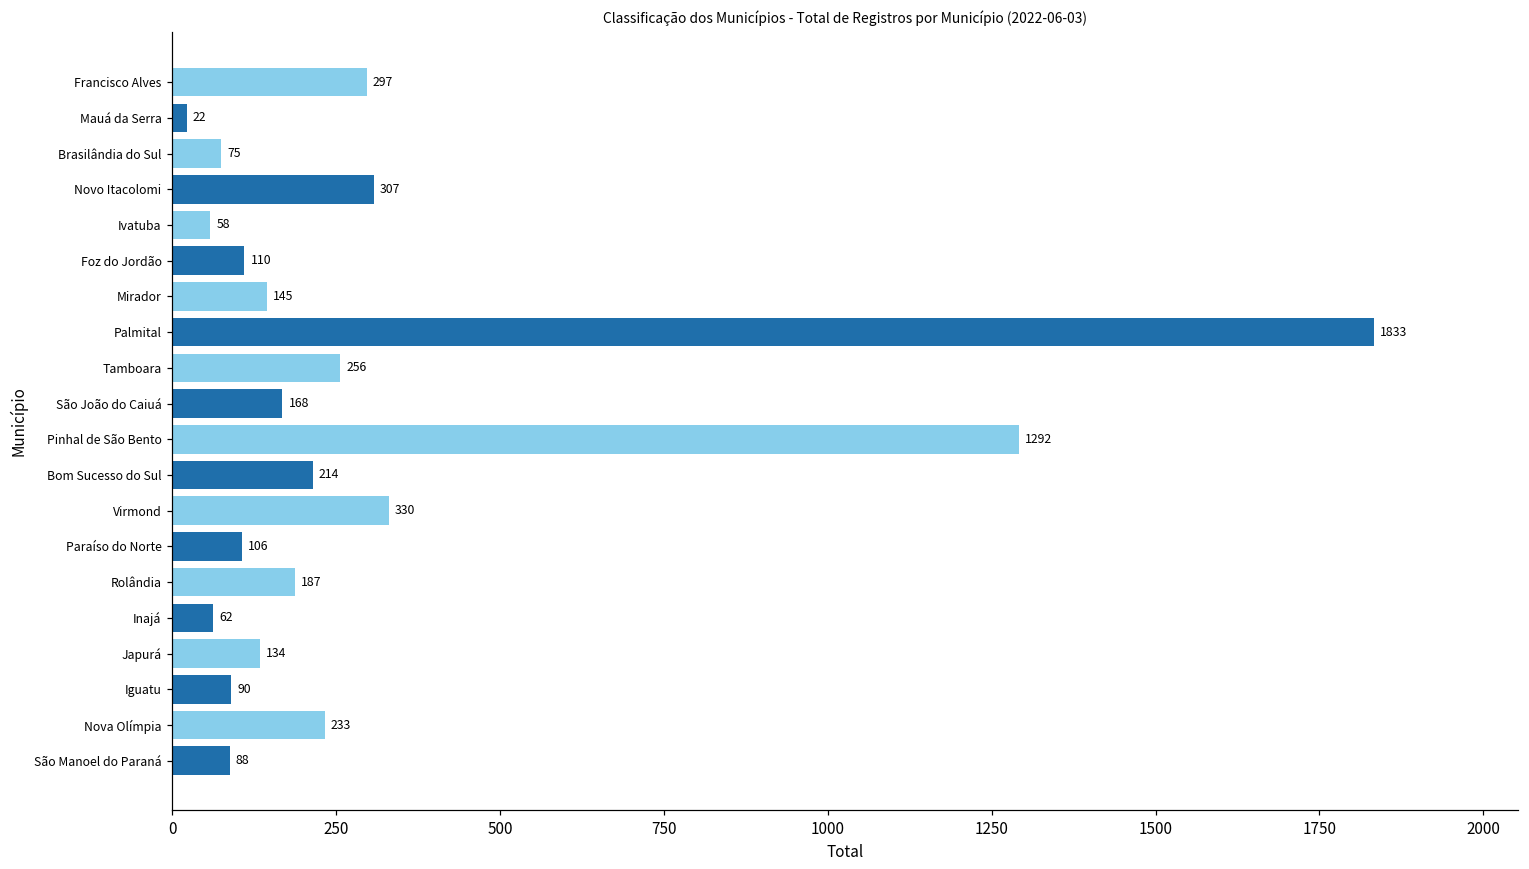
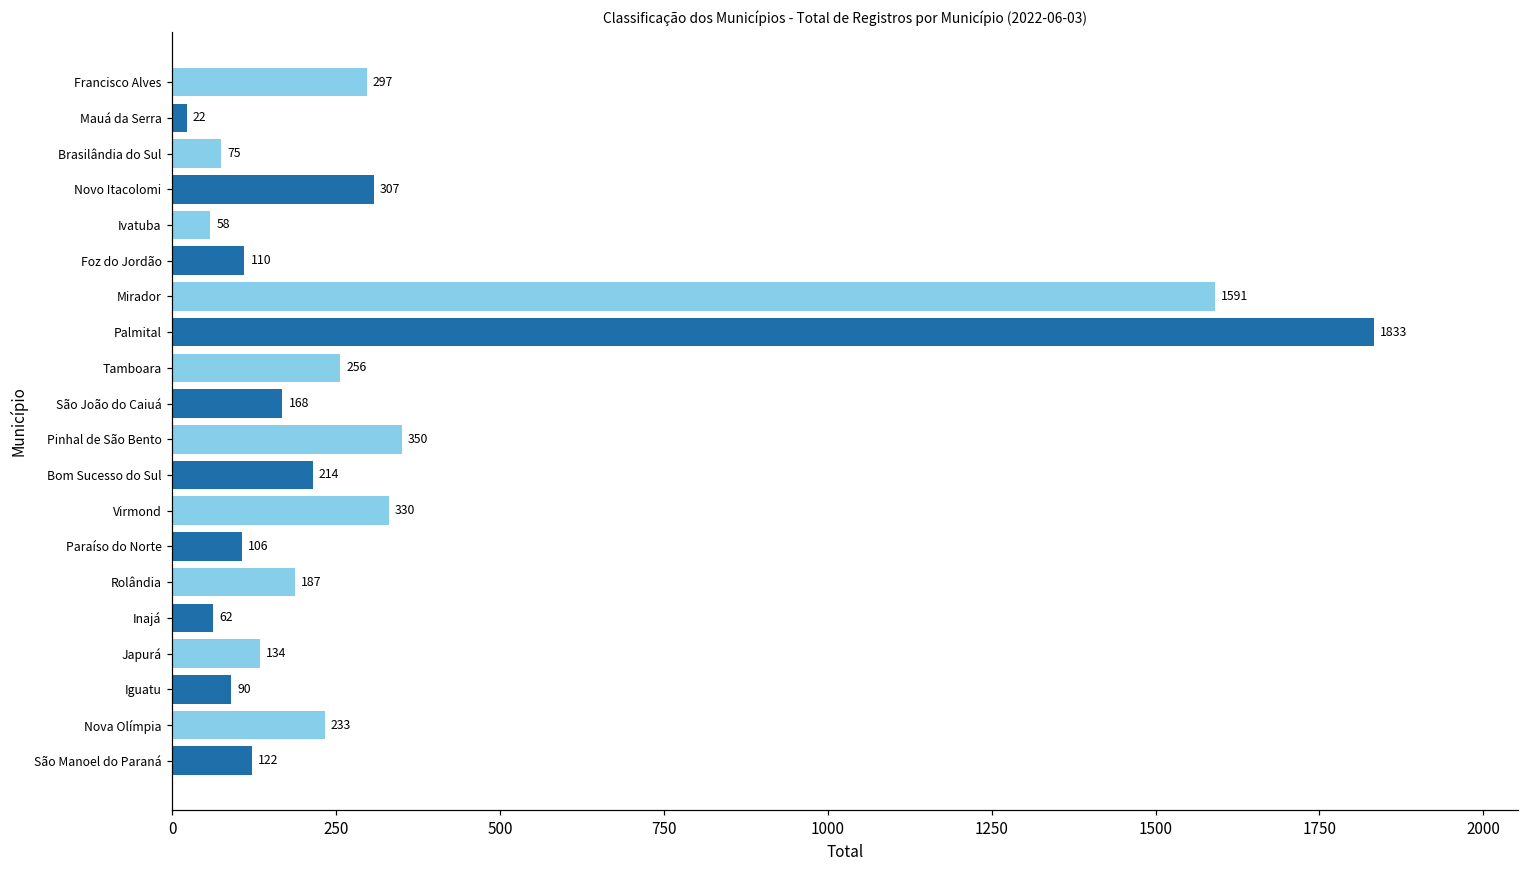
  {
    "Francisco Alves": 297,
    "Mauá da Serra": 22,
    "Brasilândia do Sul": 75,
    "Novo Itacolomi": 307,
    "Ivatuba": 58,
    "Foz do Jordão": 110,
-   "Mirador": 145,
+   "Mirador": 1591,
    "Palmital": 1833,
    "Tamboara": 256,
    "São João do Caiuá": 168,
-   "Pinhal de São Bento": 1292,
+   "Pinhal de São Bento": 350,
    "Bom Sucesso do Sul": 214,
    "Virmond": 330,
    "Paraíso do Norte": 106,
    "Rolândia": 187,
    "Inajá": 62,
    "Japurá": 134,
    "Iguatu": 90,
    "Nova Olímpia": 233,
-   "São Manoel do Paraná": 88
+   "São Manoel do Paraná": 122
  }
